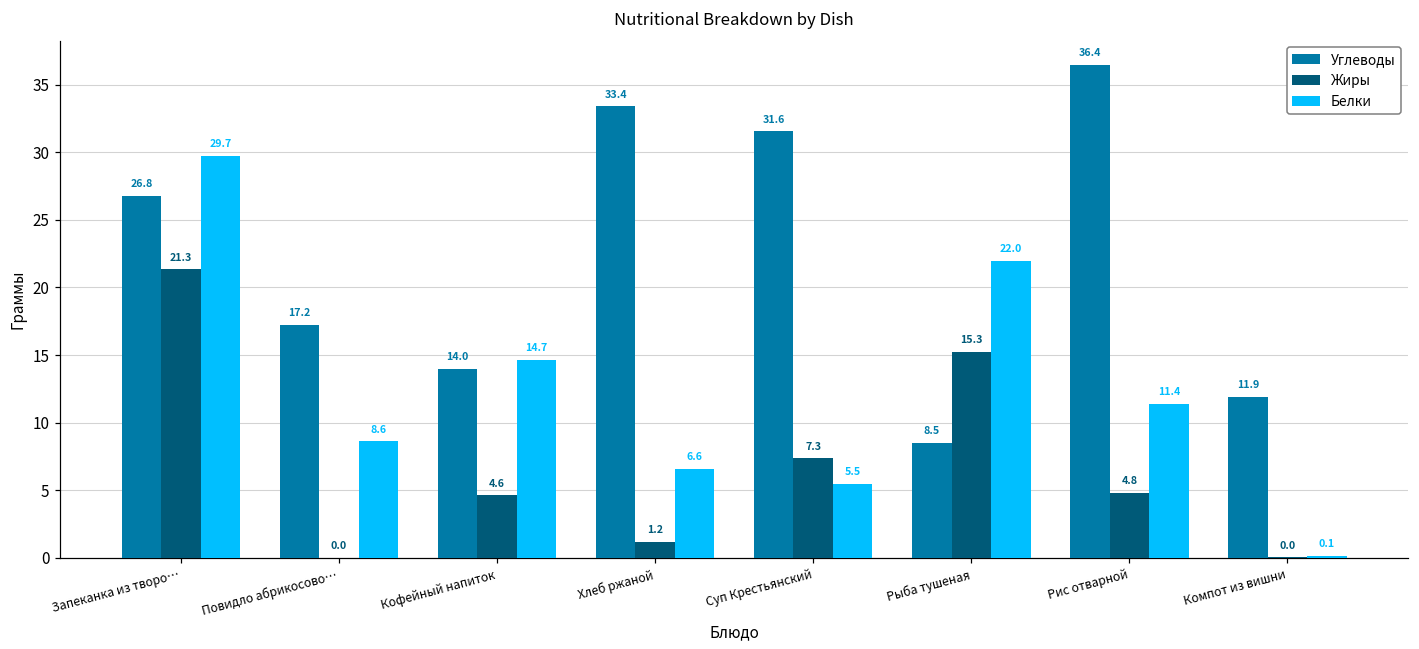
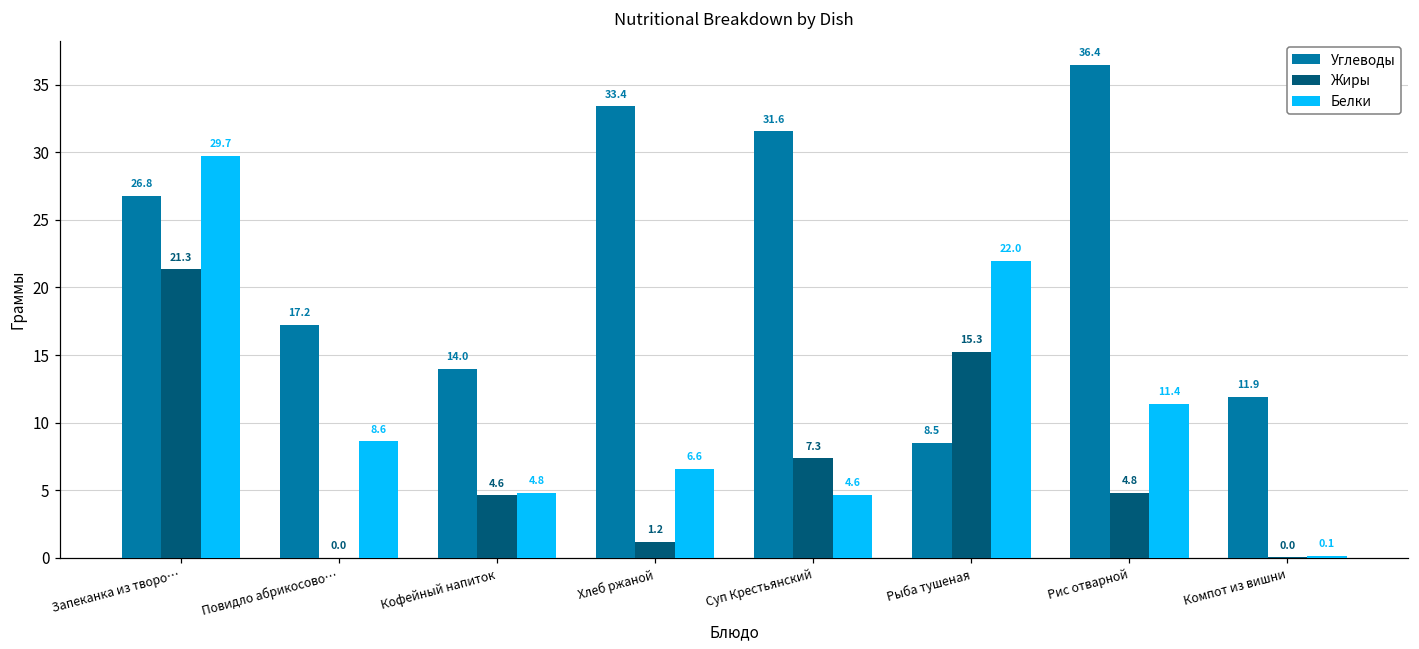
  {
    "Белки": {
      "Запеканка из творо…": 29.7,
      "Повидло абрикосово…": 8.6,
-     "Кофейный напиток": 14.7,
+     "Кофейный напиток": 4.8,
      "Хлеб ржаной": 6.6,
-     "Суп Крестьянский": 5.5,
+     "Суп Крестьянский": 4.6,
      "Рыба тушеная": 22.0,
      "Рис отварной": 11.4,
      "Компот из вишни": 0.1
    }
  }
